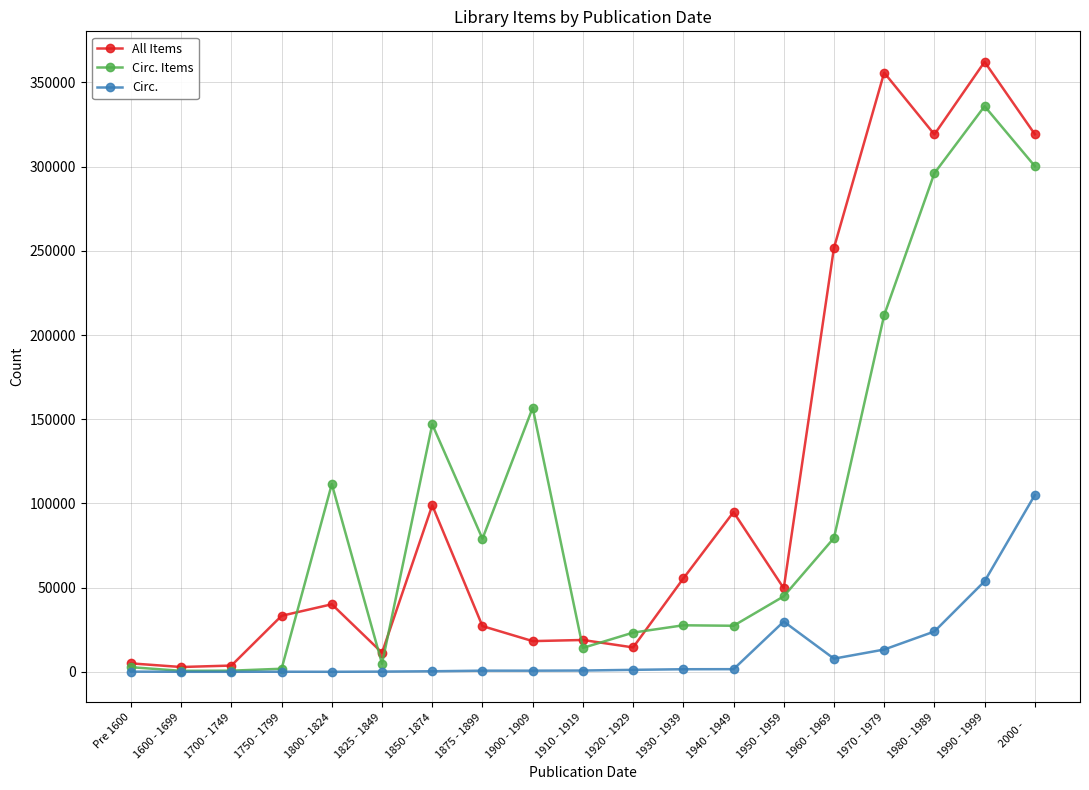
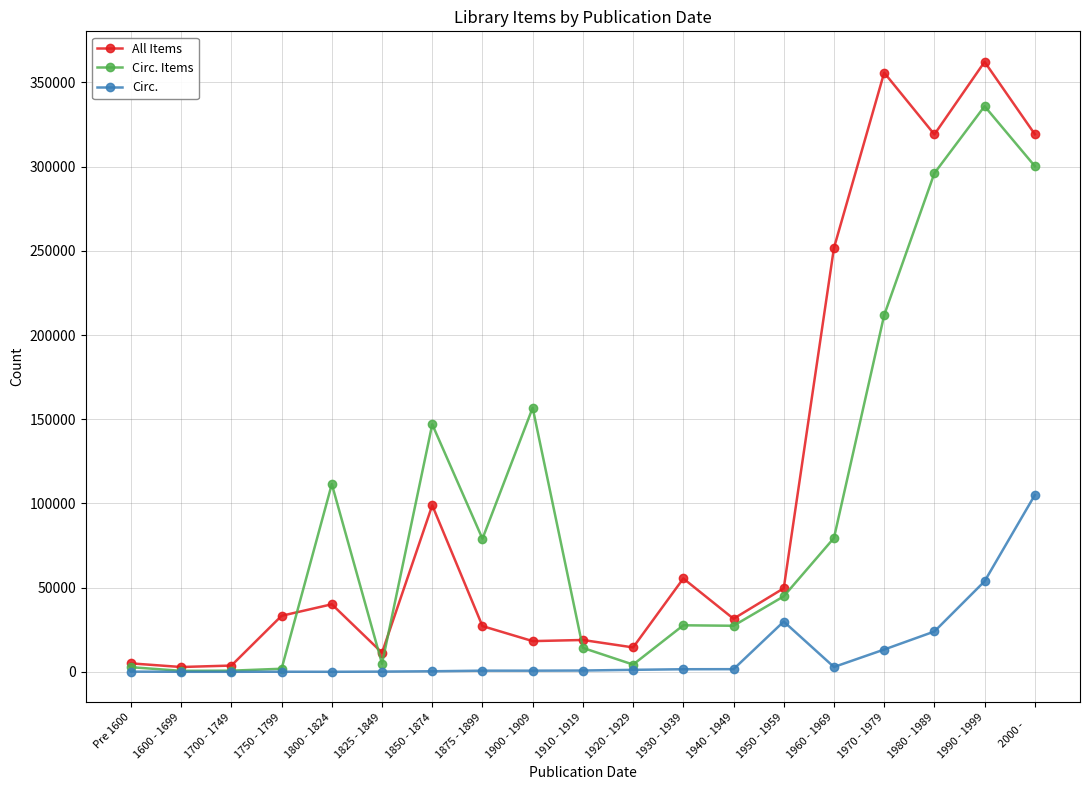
  {
    "All Items": {
      "Pre 1600": 5000,
      "1600 - 1699": 3000,
      "1700 - 1749": 4000,
      "1750 - 1799": 33000,
      "1800 - 1824": 40000,
      "1825 - 1849": 11000,
      "1850 - 1874": 99000,
      "1875 - 1899": 27000,
      "1900 - 1909": 18000,
      "1910 - 1919": 19000,
      "1920 - 1929": 15000,
      "1930 - 1939": 55000,
-     "1940 - 1949": 95000,
+     "1940 - 1949": 32000,
      "1950 - 1959": 50000,
      "1960 - 1969": 252000,
      "1970 - 1979": 356000,
      "1980 - 1989": 319000,
      "1990 - 1999": 362000,
      "2000 -": 319000
    },
    "Circ. Items": {
      "Pre 1600": 3000,
      "1750 - 1799": 2000,
      "1800 - 1824": 111000,
      "1825 - 1849": 5000,
      "1850 - 1874": 147000,
      "1875 - 1899": 79000,
      "1900 - 1909": 157000,
      "1910 - 1919": 14000,
-     "1920 - 1929": 23000,
+     "1920 - 1929": 4000,
      "1930 - 1939": 28000,
      "1940 - 1949": 27000,
      "1950 - 1959": 45000,
      "1960 - 1969": 79000,
      "1970 - 1979": 212000,
      "1980 - 1989": 296000,
      "1990 - 1999": 336000,
      "2000 -": 300000
    },
    "Circ.": {
      "Pre 1600": 0,
      "1750 - 1799": 0,
      "1800 - 1824": 0,
      "1825 - 1849": 0,
      "1850 - 1874": 0,
      "1875 - 1899": 1000,
      "1900 - 1909": 1000,
      "1910 - 1919": 1000,
      "1920 - 1929": 1000,
      "1930 - 1939": 2000,
      "1940 - 1949": 2000,
      "1950 - 1959": 30000,
-     "1960 - 1969": 8000,
+     "1960 - 1969": 3000,
      "1970 - 1979": 13000,
      "1980 - 1989": 24000,
      "1990 - 1999": 54000,
      "2000 -": 105000
    }
  }
